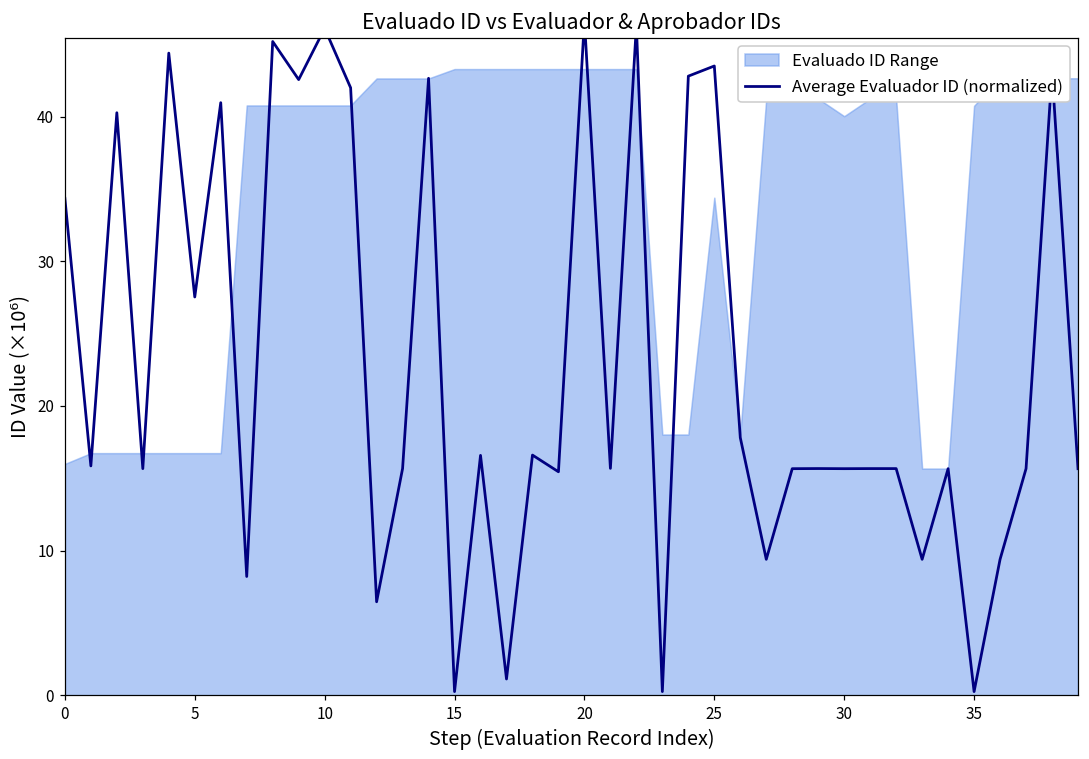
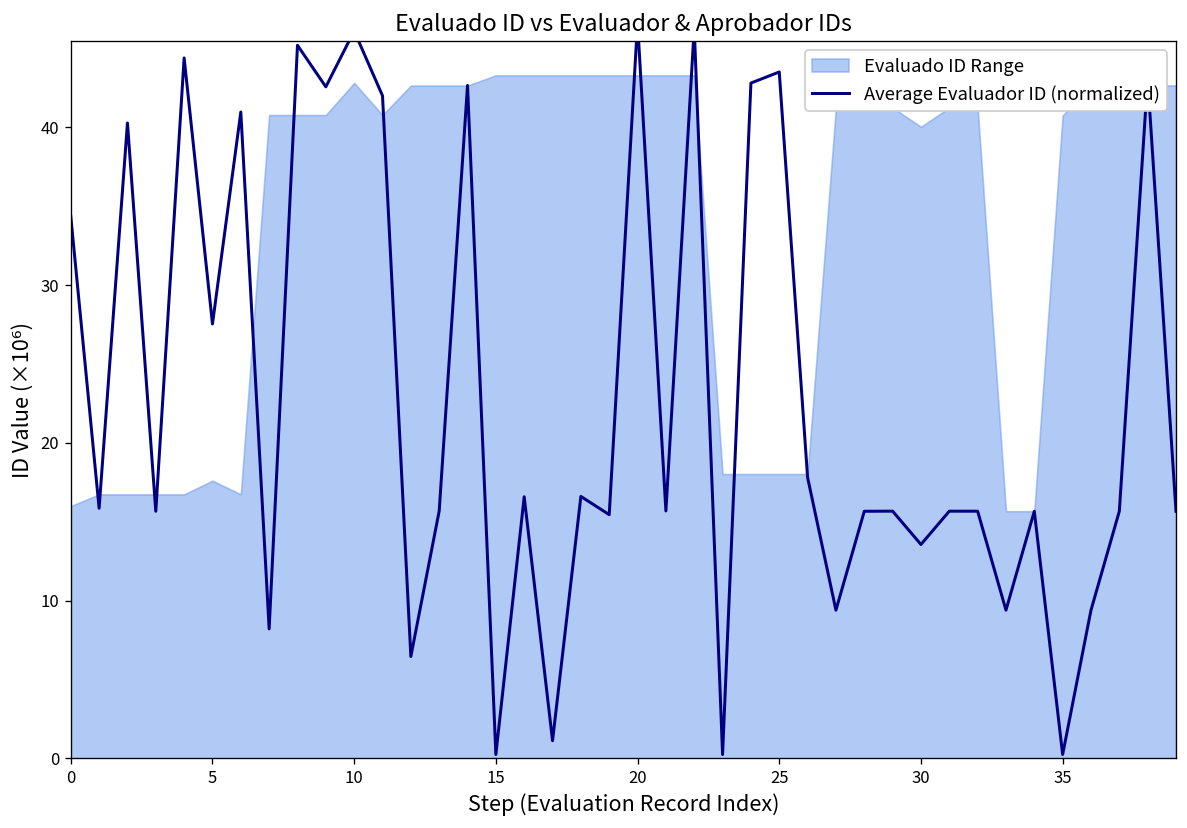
  {
    "Average Evaluador ID (normalized)": {
      "0": 34.3,
      "5": 27.5,
      "15": 0.3,
      "25": 43.5,
-     "30": 15.7,
+     "30": 13.6,
      "35": 0.3
    },
    "Evaluado ID Range": {
      "0": 16.0,
-     "5": 16.7,
-     "10": 40.8,
+     "5": 17.6,
+     "10": 42.8,
      "15": 43.3,
      "20": 43.3,
-     "25": 34.4,
+     "25": 18.0,
      "30": 40.0,
      "35": 40.7
    }
  }
